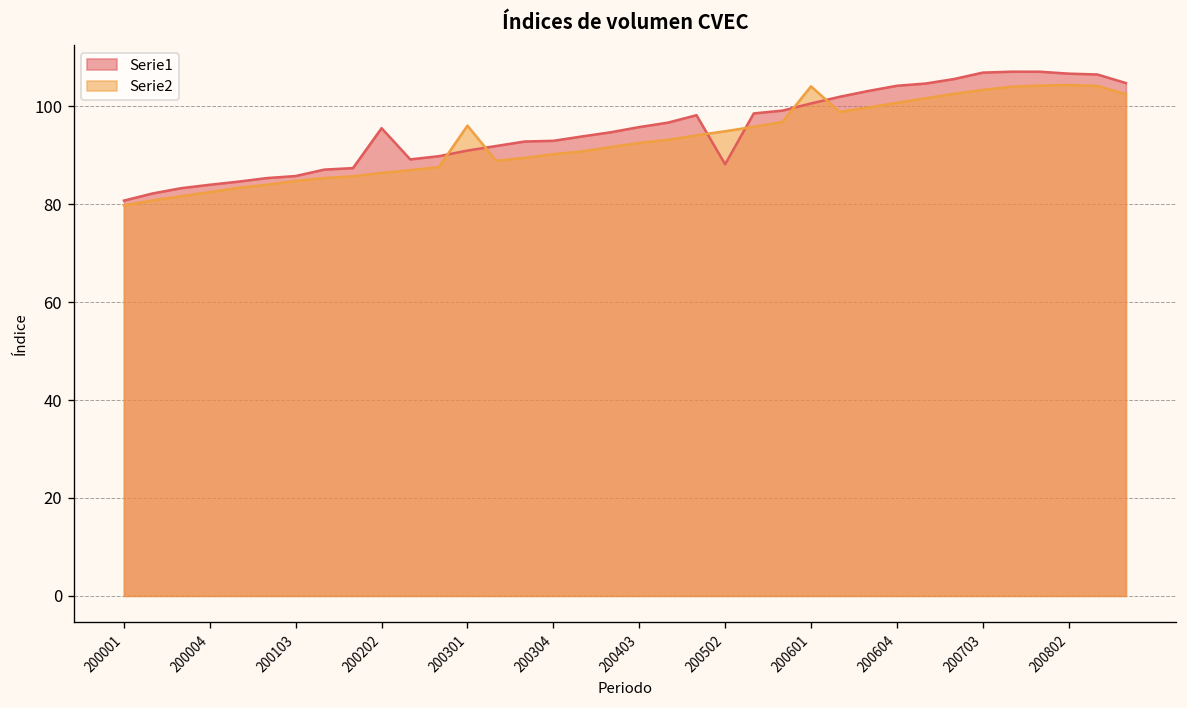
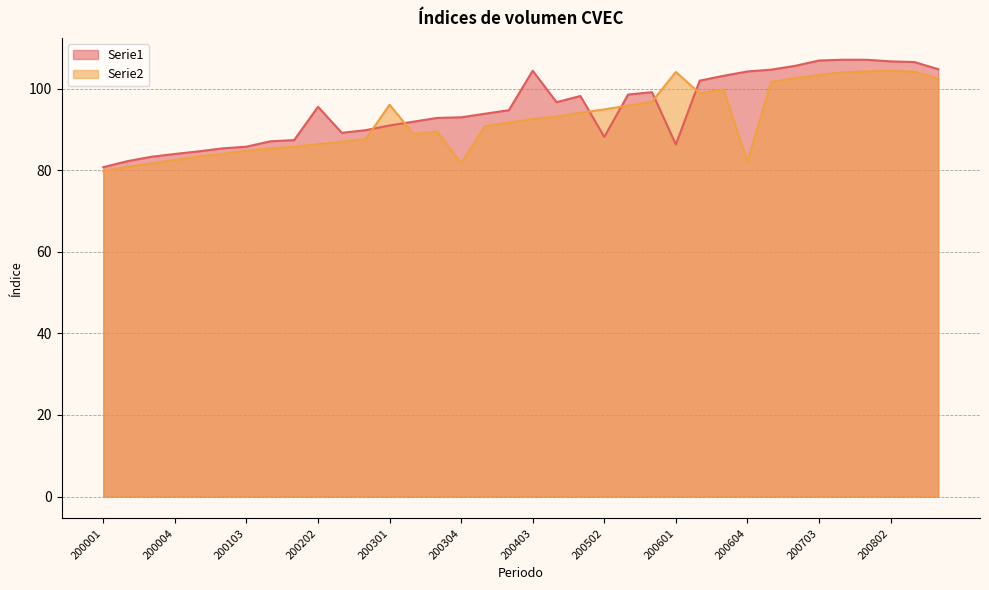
  {
    "Serie1": {
      "200001": 81,
      "200004": 84,
      "200103": 86,
      "200202": 96,
      "200301": 91,
      "200304": 93,
-     "200403": 96,
+     "200403": 104,
      "200502": 88,
-     "200601": 101,
+     "200601": 86,
      "200604": 104,
      "200703": 107,
      "200802": 107
    },
    "Serie2": {
      "200001": 80,
      "200004": 82,
      "200103": 85,
      "200202": 86,
      "200301": 96,
-     "200304": 90,
+     "200304": 82,
      "200403": 93,
      "200502": 95,
      "200601": 104,
-     "200604": 101,
+     "200604": 82,
      "200703": 103,
      "200802": 104
    }
  }
